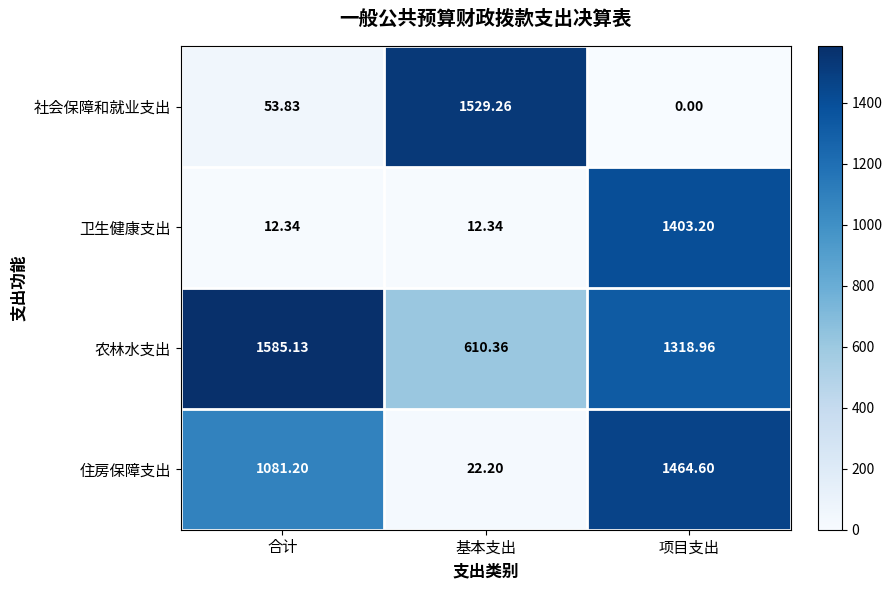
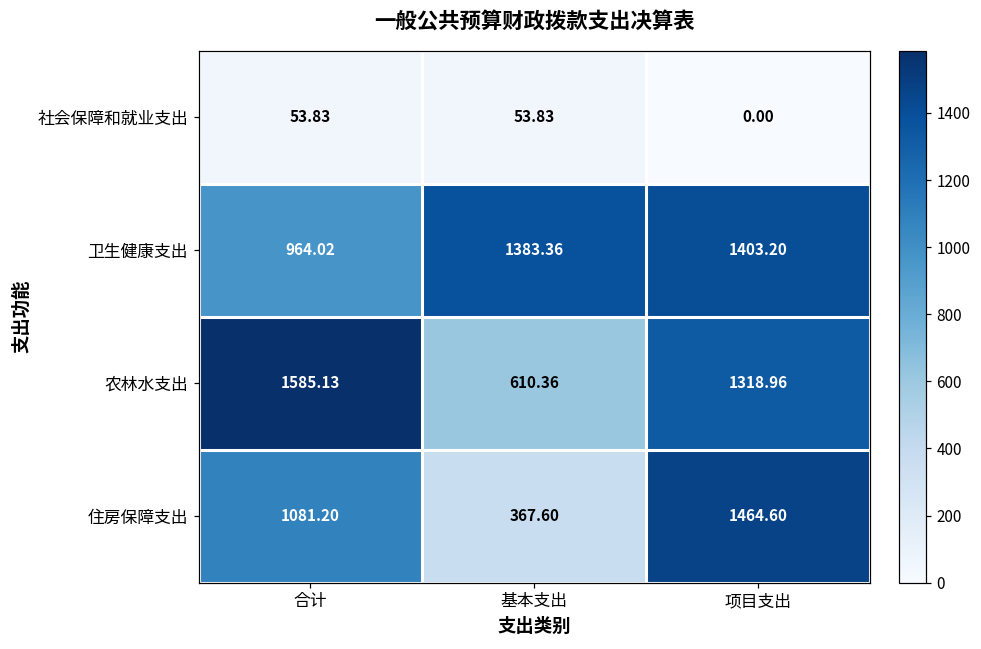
  {
    "社会保障和就业支出": {
      "合计": 53.83,
-     "基本支出": 1529.26,
+     "基本支出": 53.83,
      "项目支出": 0.00
    },
    "卫生健康支出": {
-     "合计": 12.34,
-     "基本支出": 12.34,
+     "合计": 964.02,
+     "基本支出": 1383.36,
      "项目支出": 1403.20
    },
    "农林水支出": {
      "合计": 1585.13,
      "基本支出": 610.36,
      "项目支出": 1318.96
    },
    "住房保障支出": {
      "合计": 1081.20,
-     "基本支出": 22.20,
+     "基本支出": 367.60,
      "项目支出": 1464.60
    }
  }
